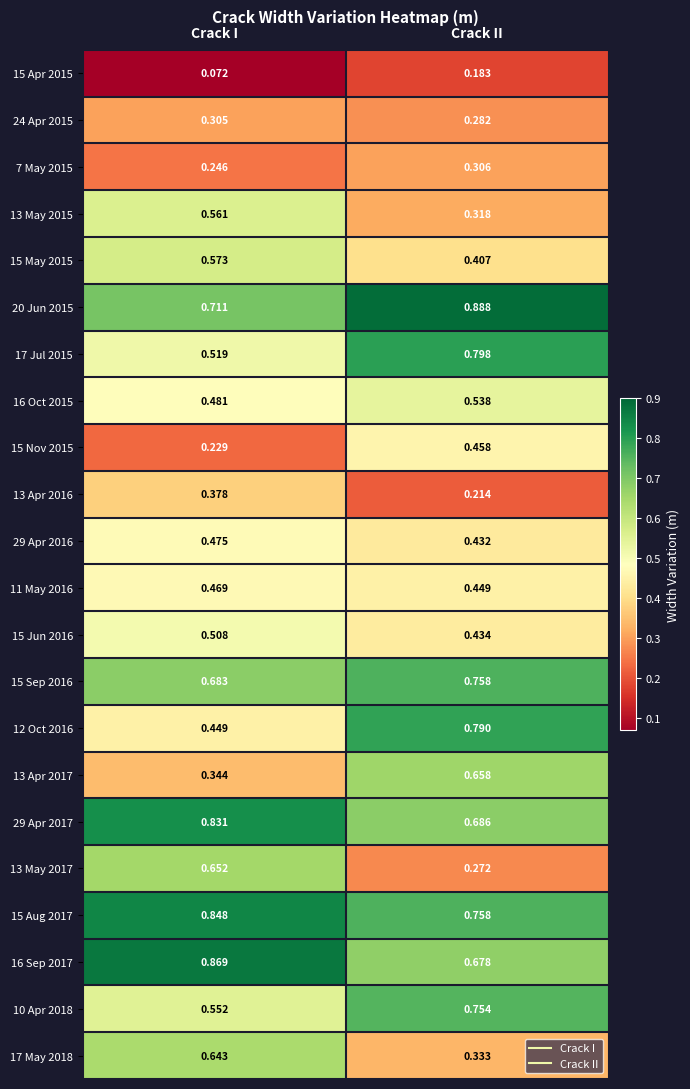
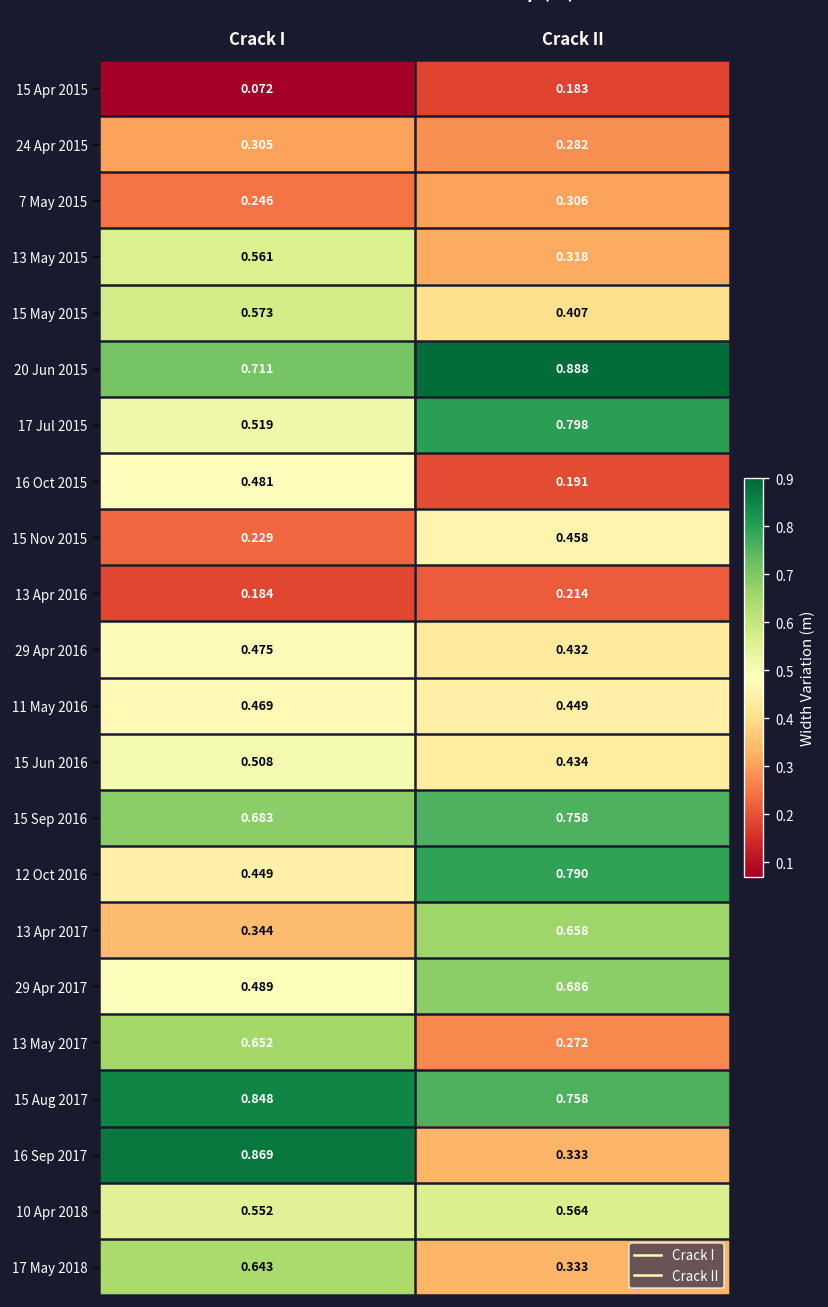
  {
    "15 Apr 2015": {
      "Crack I": 0.072,
      "Crack II": 0.183
    },
    "24 Apr 2015": {
      "Crack I": 0.305,
      "Crack II": 0.282
    },
    "7 May 2015": {
      "Crack I": 0.246,
      "Crack II": 0.306
    },
    "13 May 2015": {
      "Crack I": 0.561,
      "Crack II": 0.318
    },
    "15 May 2015": {
      "Crack I": 0.573,
      "Crack II": 0.407
    },
    "20 Jun 2015": {
      "Crack I": 0.711,
      "Crack II": 0.888
    },
    "17 Jul 2015": {
      "Crack I": 0.519,
      "Crack II": 0.798
    },
    "16 Oct 2015": {
      "Crack I": 0.481,
-     "Crack II": 0.538
+     "Crack II": 0.191
    },
    "15 Nov 2015": {
      "Crack I": 0.229,
      "Crack II": 0.458
    },
    "13 Apr 2016": {
-     "Crack I": 0.378,
+     "Crack I": 0.184,
      "Crack II": 0.214
    },
    "29 Apr 2016": {
      "Crack I": 0.475,
      "Crack II": 0.432
    },
    "11 May 2016": {
      "Crack I": 0.469,
      "Crack II": 0.449
    },
    "15 Jun 2016": {
      "Crack I": 0.508,
      "Crack II": 0.434
    },
    "15 Sep 2016": {
      "Crack I": 0.683,
      "Crack II": 0.758
    },
    "12 Oct 2016": {
      "Crack I": 0.449,
      "Crack II": 0.790
    },
    "13 Apr 2017": {
      "Crack I": 0.344,
      "Crack II": 0.658
    },
    "29 Apr 2017": {
-     "Crack I": 0.831,
+     "Crack I": 0.489,
      "Crack II": 0.686
    },
    "13 May 2017": {
      "Crack I": 0.652,
      "Crack II": 0.272
    },
    "15 Aug 2017": {
      "Crack I": 0.848,
      "Crack II": 0.758
    },
    "16 Sep 2017": {
      "Crack I": 0.869,
-     "Crack II": 0.678
+     "Crack II": 0.333
    },
    "10 Apr 2018": {
      "Crack I": 0.552,
-     "Crack II": 0.754
+     "Crack II": 0.564
    },
    "17 May 2018": {
      "Crack I": 0.643,
      "Crack II": 0.333
    }
  }
